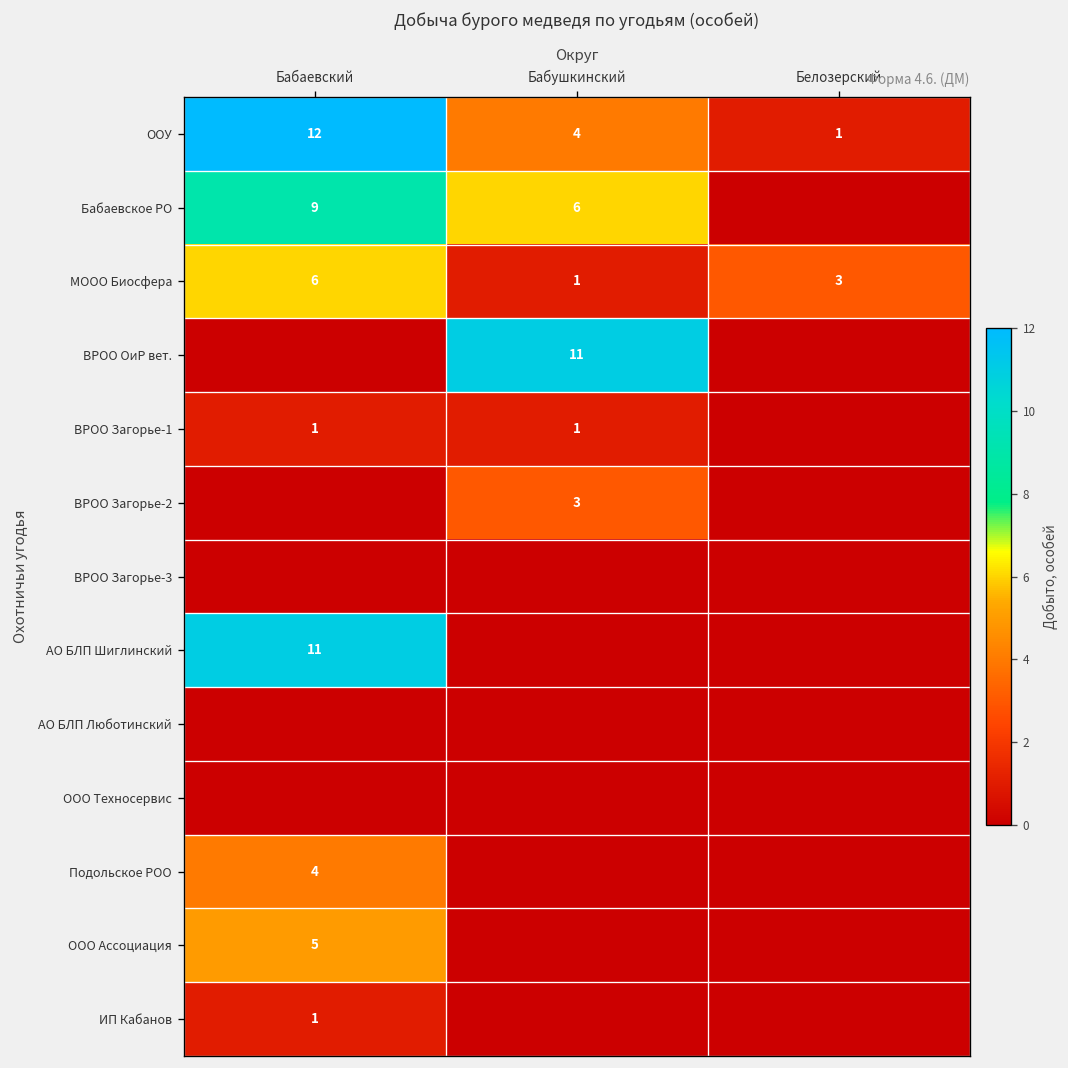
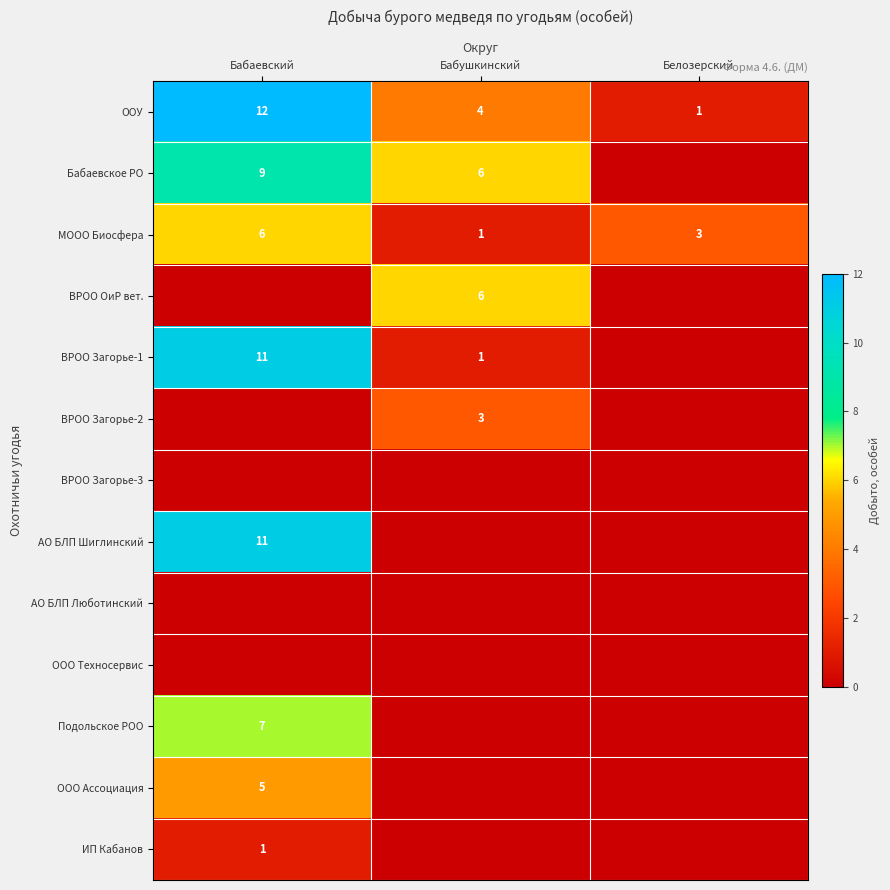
  {
    "ООУ": {
      "Бабаевский": 12,
      "Бабушкинский": 4,
      "Белозерский": 1
    },
    "Бабаевское РО": {
      "Бабаевский": 9,
      "Бабушкинский": 6
    },
    "МООО Биосфера": {
      "Бабаевский": 6,
      "Бабушкинский": 1,
      "Белозерский": 3
    },
    "ВРОО ОиР вет.": {
-     "Бабушкинский": 11
+     "Бабушкинский": 6
    },
    "ВРОО Загорье-1": {
-     "Бабаевский": 1,
+     "Бабаевский": 11,
      "Бабушкинский": 1
    },
    "ВРОО Загорье-2": {
      "Бабушкинский": 3
    },
    "АО БЛП Шиглинский": {
      "Бабаевский": 11
    },
    "Подольское РОО": {
-     "Бабаевский": 4
+     "Бабаевский": 7
    },
    "ООО Ассоциация": {
      "Бабаевский": 5
    },
    "ИП Кабанов": {
      "Бабаевский": 1
    }
  }
